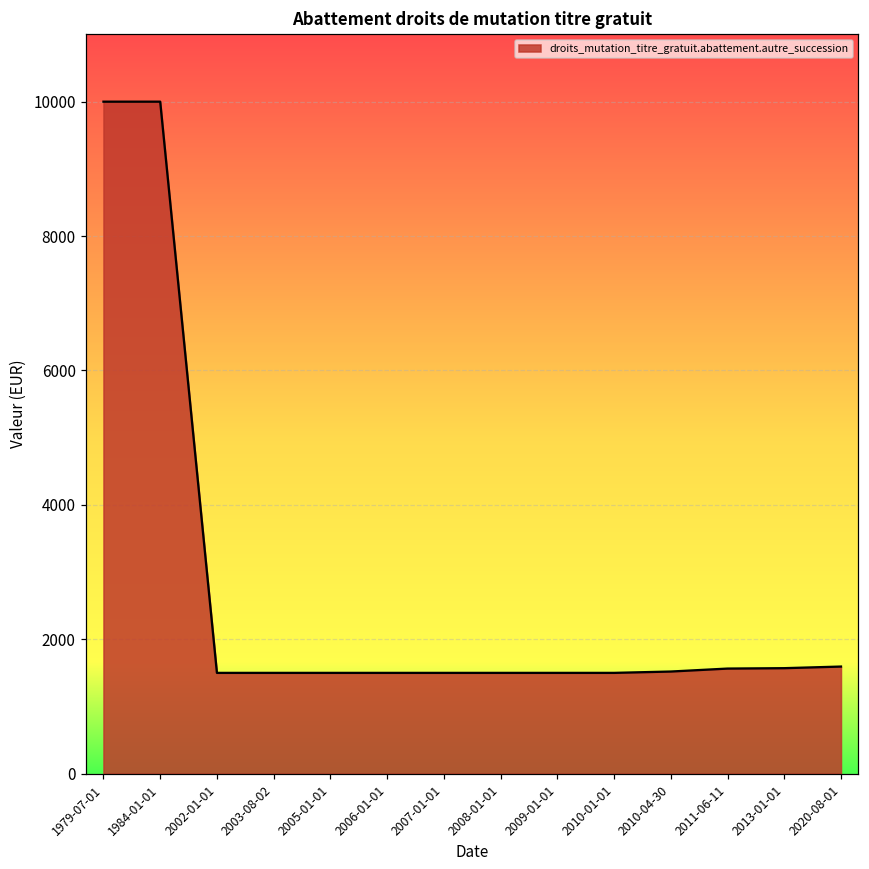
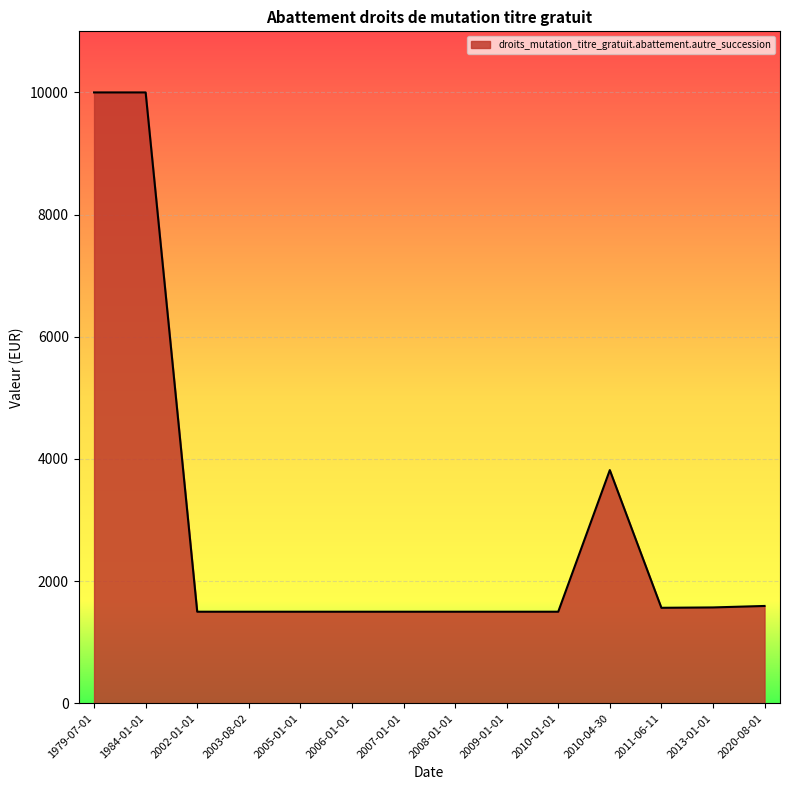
  {
    "1979-07-01": 10000,
    "1984-01-01": 10000,
    "2002-01-01": 1500,
    "2003-08-02": 1500,
    "2005-01-01": 1500,
    "2006-01-01": 1500,
    "2007-01-01": 1500,
    "2008-01-01": 1500,
    "2009-01-01": 1500,
    "2010-01-01": 1500,
-   "2010-04-30": 1500,
+   "2010-04-30": 3800,
    "2011-06-11": 1600,
    "2013-01-01": 1600,
    "2020-08-01": 1600
  }
